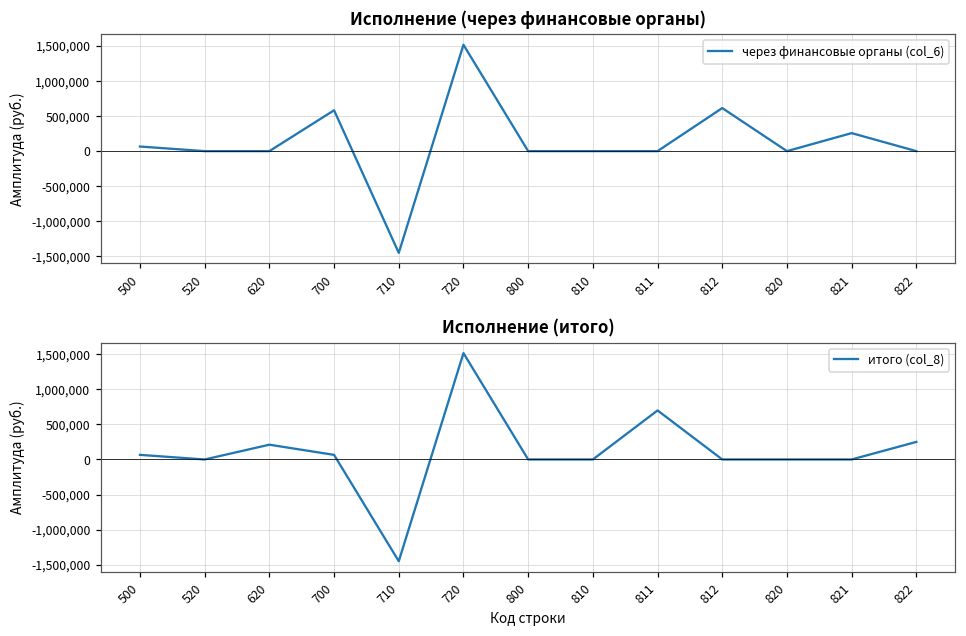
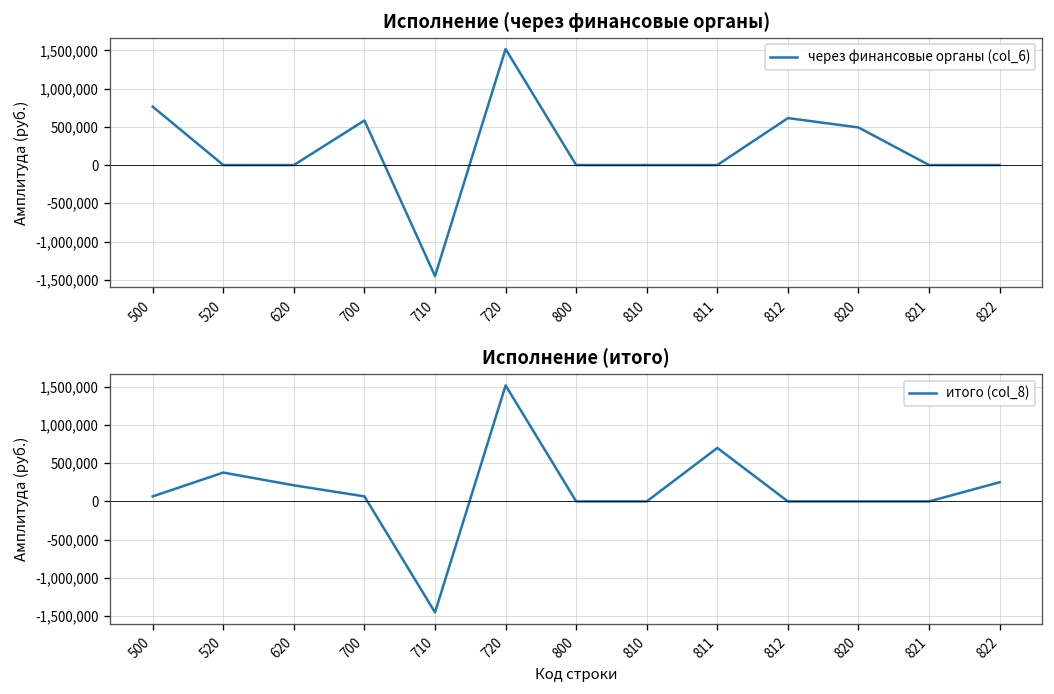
  {
    "Исполнение (через финансовые органы)": {
-     "500": "100,000",
+     "500": "800,000",
      "520": "0",
      "620": "0",
      "700": "600,000",
      "710": "-1,500,000",
      "720": "1,500,000",
      "800": "0",
      "810": "0",
      "811": "0",
      "812": "600,000",
-     "820": "0",
-     "821": "300,000",
+     "820": "500,000",
+     "821": "0",
      "822": "0"
    },
    "Исполнение (итого)": {
      "500": "100,000",
-     "520": "0",
+     "520": "400,000",
      "620": "200,000",
      "700": "100,000",
      "710": "-1,500,000",
      "720": "1,500,000",
      "800": "0",
      "810": "0",
      "811": "700,000",
      "812": "0",
      "820": "0",
      "821": "0",
      "822": "300,000"
    }
  }
